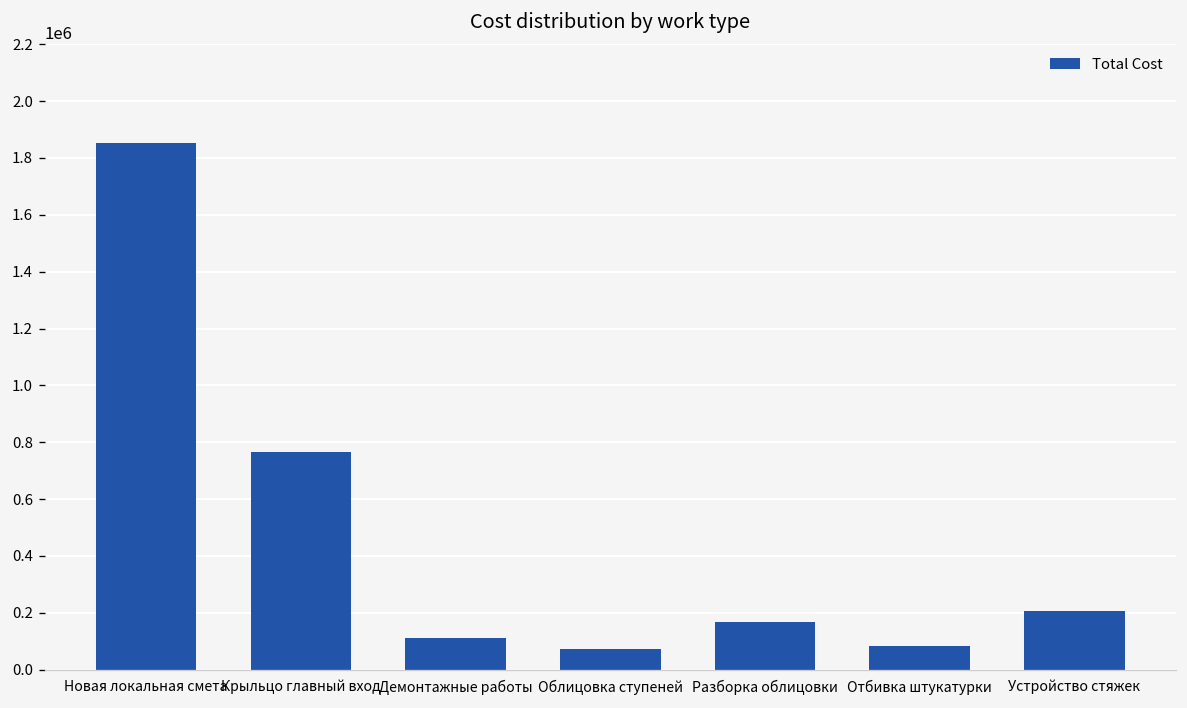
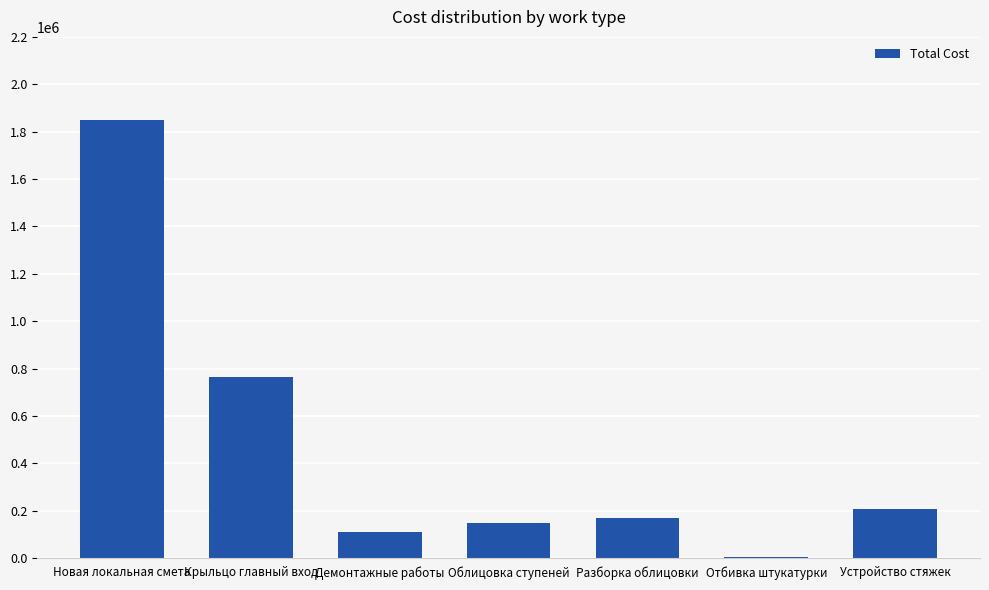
  {
    "Новая локальная смета": 1850000,
    "Крыльцо главный вход": 760000,
    "Демонтажные работы": 110000,
-   "Облицовка ступеней": 70000,
+   "Облицовка ступеней": 150000,
    "Разборка облицовки": 170000,
-   "Отбивка штукатурки": 80000,
+   "Отбивка штукатурки": 0,
    "Устройство стяжек": 210000
  }
